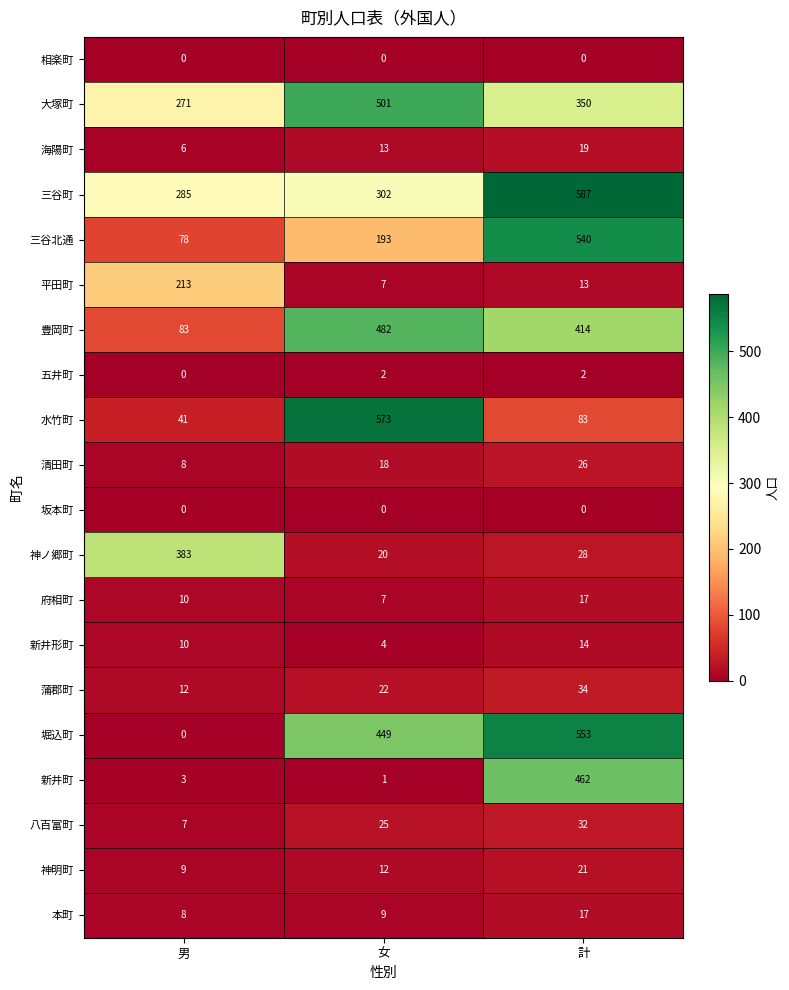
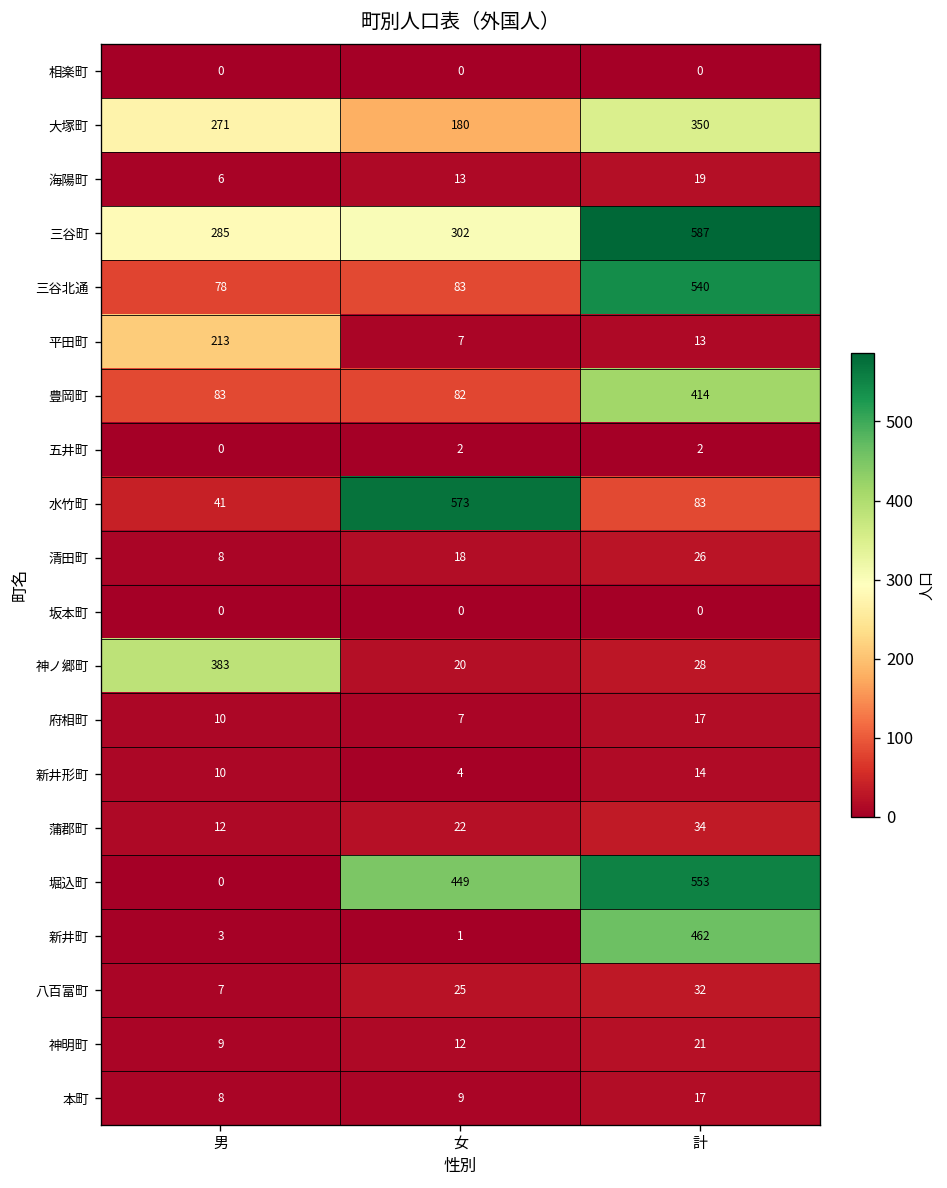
  {
    "相楽町": {
      "男": 0,
      "女": 0,
      "計": 0
    },
    "大塚町": {
      "男": 271,
-     "女": 501,
+     "女": 180,
      "計": 350
    },
    "海陽町": {
      "男": 6,
      "女": 13,
      "計": 19
    },
    "三谷町": {
      "男": 285,
      "女": 302,
      "計": 587
    },
    "三谷北通": {
      "男": 78,
-     "女": 193,
+     "女": 83,
      "計": 540
    },
    "平田町": {
      "男": 213,
      "女": 7,
      "計": 13
    },
    "豊岡町": {
      "男": 83,
-     "女": 482,
+     "女": 82,
      "計": 414
    },
    "五井町": {
      "男": 0,
      "女": 2,
      "計": 2
    },
    "水竹町": {
      "男": 41,
      "女": 573,
      "計": 83
    },
    "清田町": {
      "男": 8,
      "女": 18,
      "計": 26
    },
    "坂本町": {
      "男": 0,
      "女": 0,
      "計": 0
    },
    "神ノ郷町": {
      "男": 383,
      "女": 20,
      "計": 28
    },
    "府相町": {
      "男": 10,
      "女": 7,
      "計": 17
    },
    "新井形町": {
      "男": 10,
      "女": 4,
      "計": 14
    },
    "蒲郡町": {
      "男": 12,
      "女": 22,
      "計": 34
    },
    "堀込町": {
      "男": 0,
      "女": 449,
      "計": 553
    },
    "新井町": {
      "男": 3,
      "女": 1,
      "計": 462
    },
    "八百富町": {
      "男": 7,
      "女": 25,
      "計": 32
    },
    "神明町": {
      "男": 9,
      "女": 12,
      "計": 21
    },
    "本町": {
      "男": 8,
      "女": 9,
      "計": 17
    }
  }
